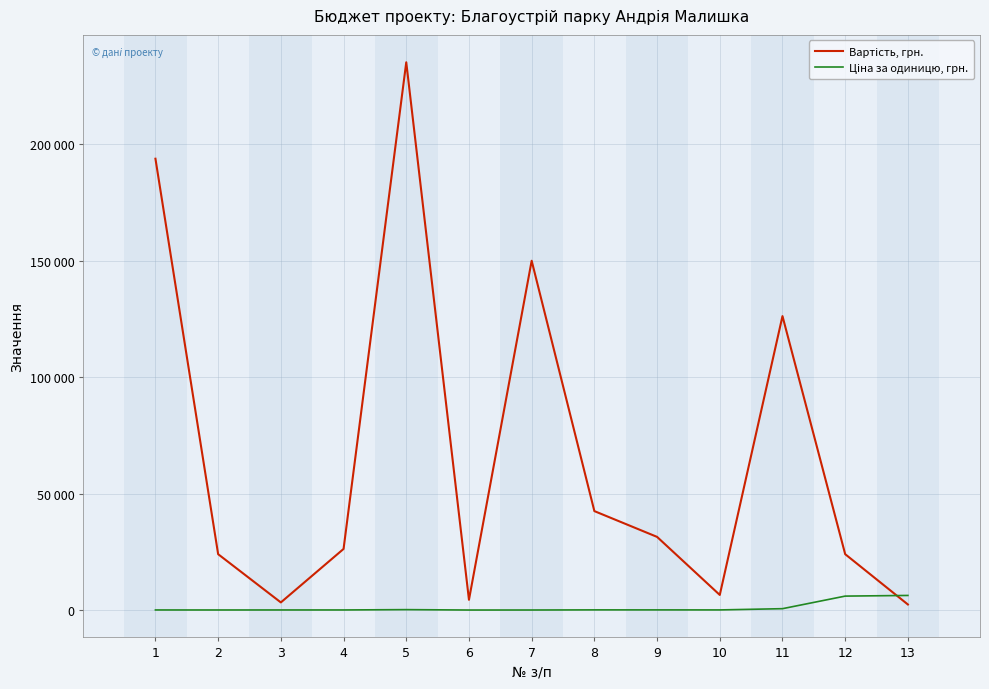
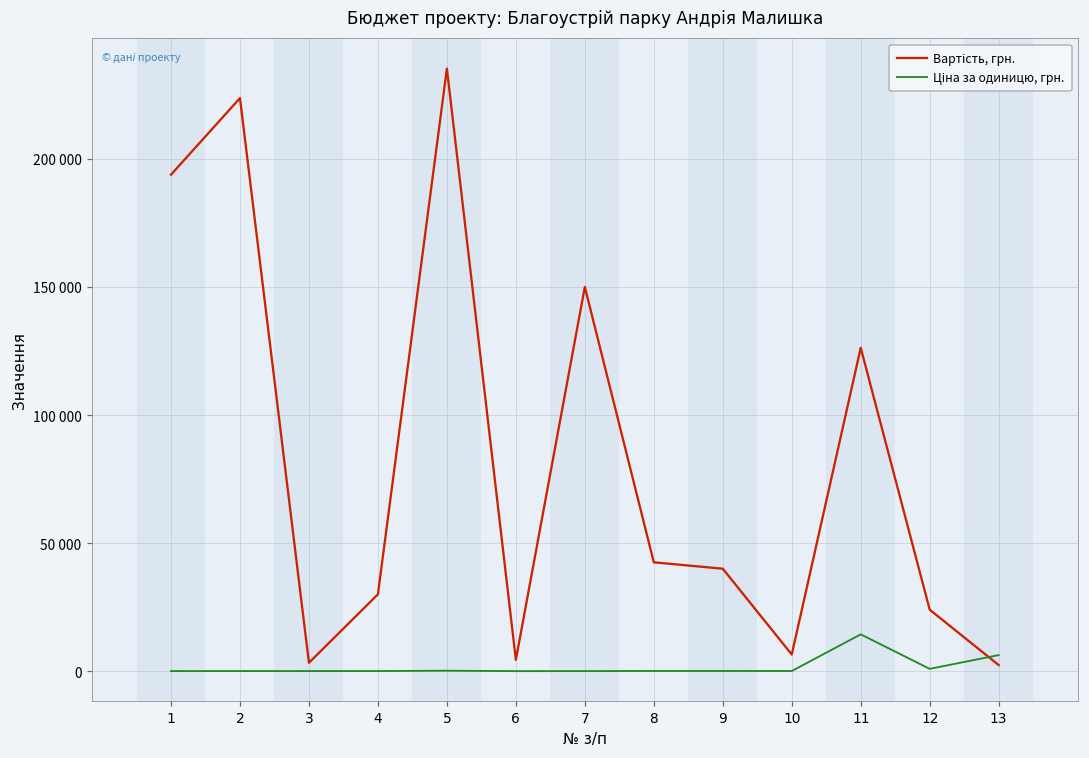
  {
    "Вартість, грн.": {
      "1": 194000,
-     "2": 24000,
+     "2": 224000,
      "3": 3000,
-     "4": 26000,
+     "4": 30000,
      "5": 235000,
      "6": 4000,
      "7": 150000,
      "8": 43000,
-     "9": 31000,
+     "9": 40000,
      "10": 7000,
      "11": 126000,
      "12": 24000,
      "13": 2000
    },
    "Ціна за одиницю, грн.": {
      "1": 0,
      "2": 0,
      "3": 0,
      "4": 0,
      "5": 0,
      "6": 0,
      "7": 0,
      "8": 0,
      "9": 0,
      "10": 0,
-     "11": 1000,
-     "12": 6000,
+     "11": 14000,
+     "12": 1000,
      "13": 6000
    }
  }
